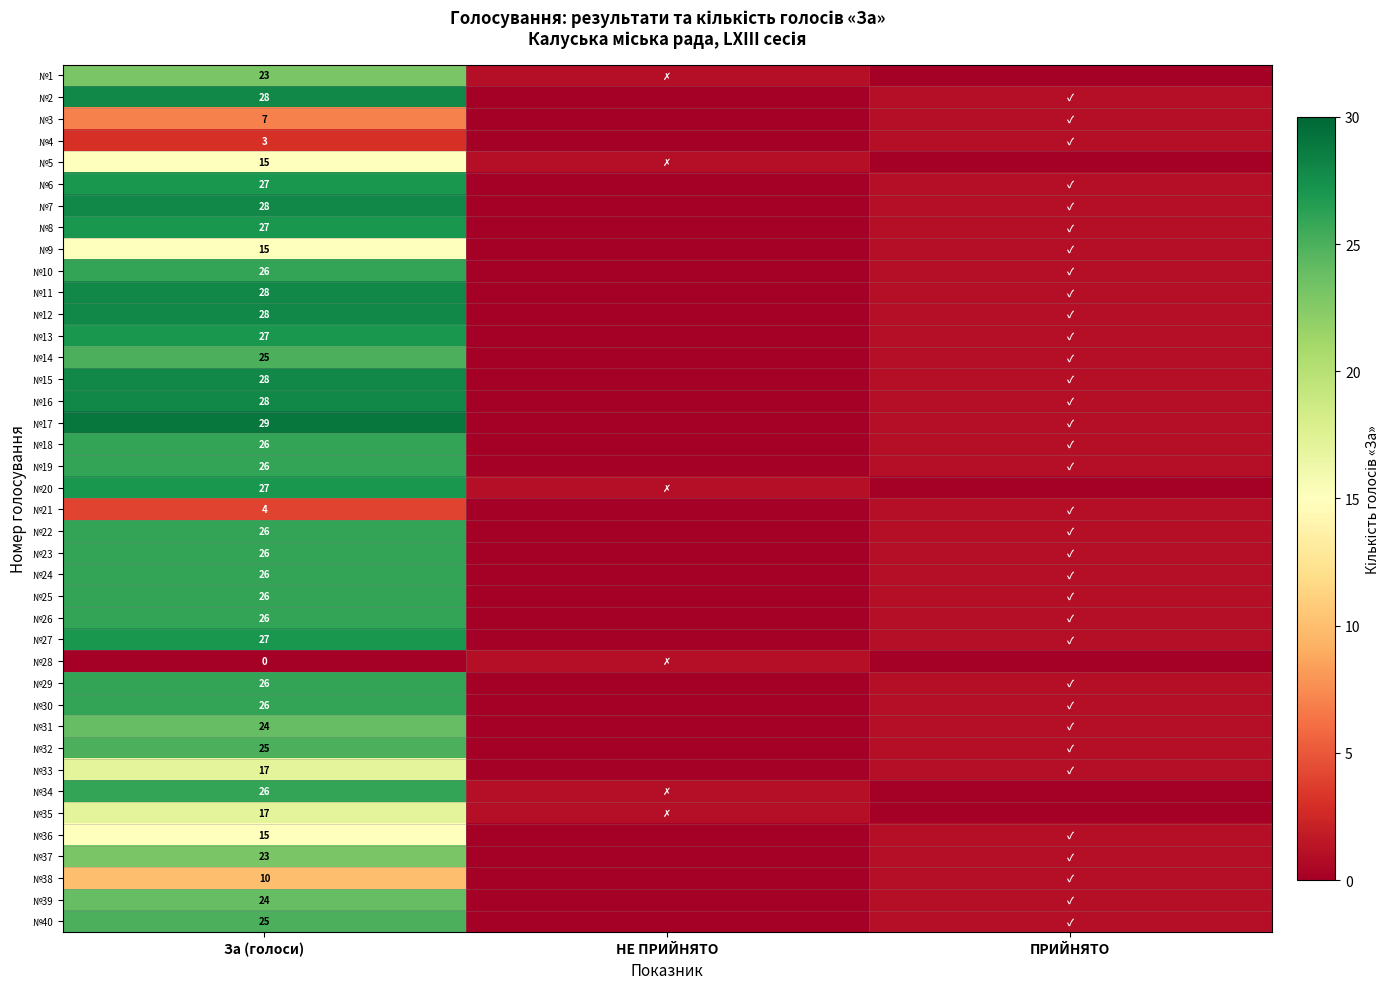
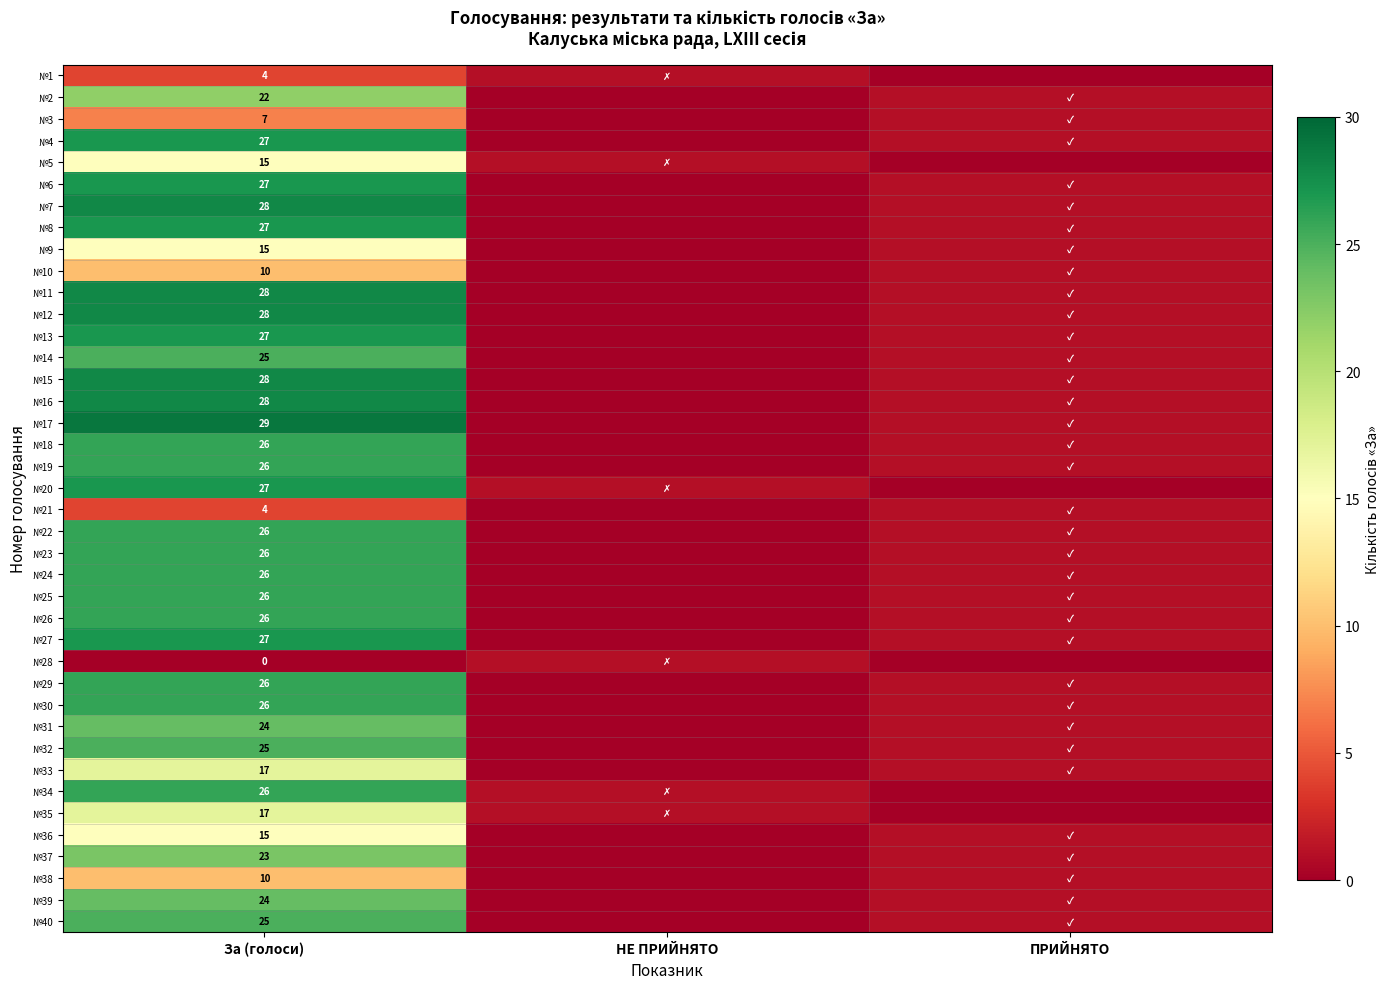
  {
    "№1": {
-     "За (голоси)": 23
+     "За (голоси)": 4
    },
    "№2": {
-     "За (голоси)": 28
+     "За (голоси)": 22
    },
    "№3": {
      "За (голоси)": 7
    },
    "№4": {
-     "За (голоси)": 3
+     "За (голоси)": 27
    },
    "№5": {
      "За (голоси)": 15
    },
    "№6": {
      "За (голоси)": 27
    },
    "№7": {
      "За (голоси)": 28
    },
    "№8": {
      "За (голоси)": 27
    },
    "№9": {
      "За (голоси)": 15
    },
    "№10": {
-     "За (голоси)": 26
+     "За (голоси)": 10
    },
    "№11": {
      "За (голоси)": 28
    },
    "№12": {
      "За (голоси)": 28
    },
    "№13": {
      "За (голоси)": 27
    },
    "№14": {
      "За (голоси)": 25
    },
    "№15": {
      "За (голоси)": 28
    },
    "№16": {
      "За (голоси)": 28
    },
    "№17": {
      "За (голоси)": 29
    },
    "№18": {
      "За (голоси)": 26
    },
    "№19": {
      "За (голоси)": 26
    },
    "№20": {
      "За (голоси)": 27
    },
    "№21": {
      "За (голоси)": 4
    },
    "№22": {
      "За (голоси)": 26
    },
    "№23": {
      "За (голоси)": 26
    },
    "№24": {
      "За (голоси)": 26
    },
    "№25": {
      "За (голоси)": 26
    },
    "№26": {
      "За (голоси)": 26
    },
    "№27": {
      "За (голоси)": 27
    },
    "№28": {
      "За (голоси)": 0
    },
    "№29": {
      "За (голоси)": 26
    },
    "№30": {
      "За (голоси)": 26
    },
    "№31": {
      "За (голоси)": 24
    },
    "№32": {
      "За (голоси)": 25
    },
    "№33": {
      "За (голоси)": 17
    },
    "№34": {
      "За (голоси)": 26
    },
    "№35": {
      "За (голоси)": 17
    },
    "№36": {
      "За (голоси)": 15
    },
    "№37": {
      "За (голоси)": 23
    },
    "№38": {
      "За (голоси)": 10
    },
    "№39": {
      "За (голоси)": 24
    },
    "№40": {
      "За (голоси)": 25
    }
  }
